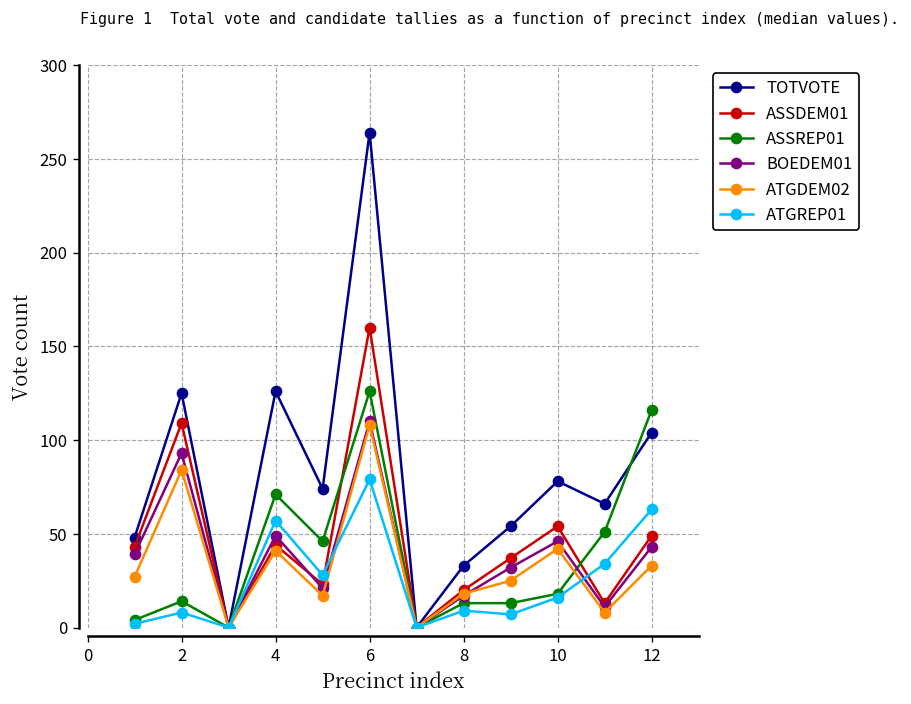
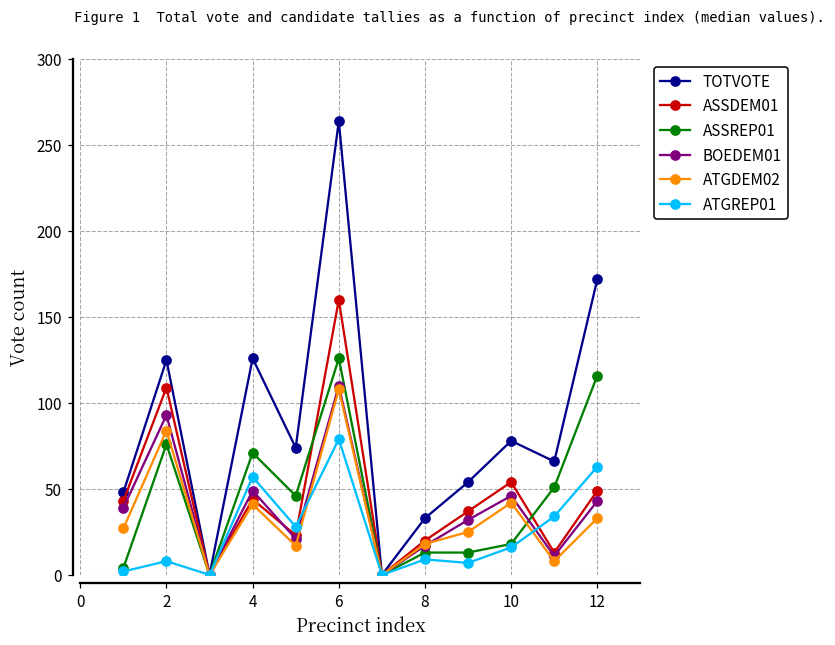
  {
    "TOTVOTE": {
      "2": 125,
      "4": 126,
      "6": 264,
      "8": 33,
      "10": 78,
-     "12": 104
+     "12": 172
    },
    "ASSDEM01": {
      "2": 109,
      "4": 44,
      "6": 160,
      "8": 20,
      "10": 54,
      "12": 49
    },
    "ASSREP01": {
-     "2": 14,
+     "2": 76,
      "4": 71,
      "6": 126,
      "8": 13,
      "10": 18,
      "12": 116
    },
    "BOEDEM01": {
      "2": 93,
      "4": 49,
      "6": 110,
      "10": 46,
      "12": 43
    },
    "ATGDEM02": {
      "2": 84,
      "4": 41,
      "6": 108,
      "10": 42,
      "12": 33
    },
    "ATGREP01": {
      "2": 8,
      "4": 57,
      "6": 79,
      "8": 9,
      "10": 16,
      "12": 63
    }
  }
